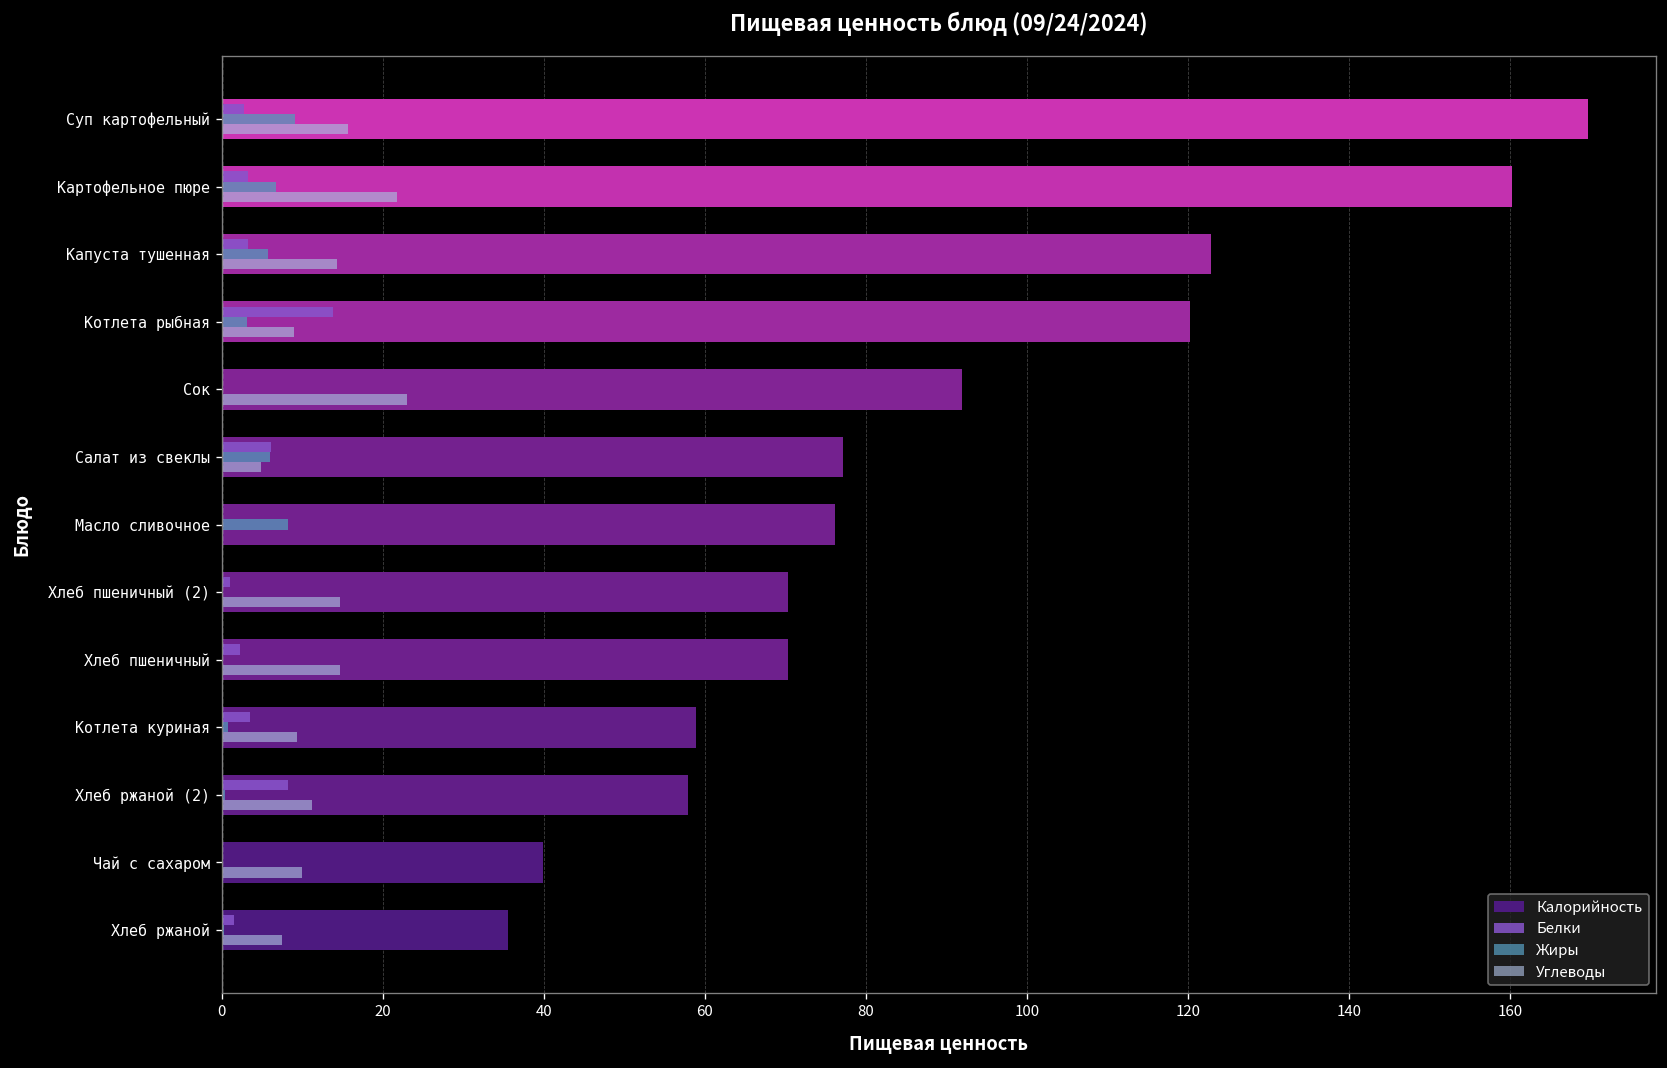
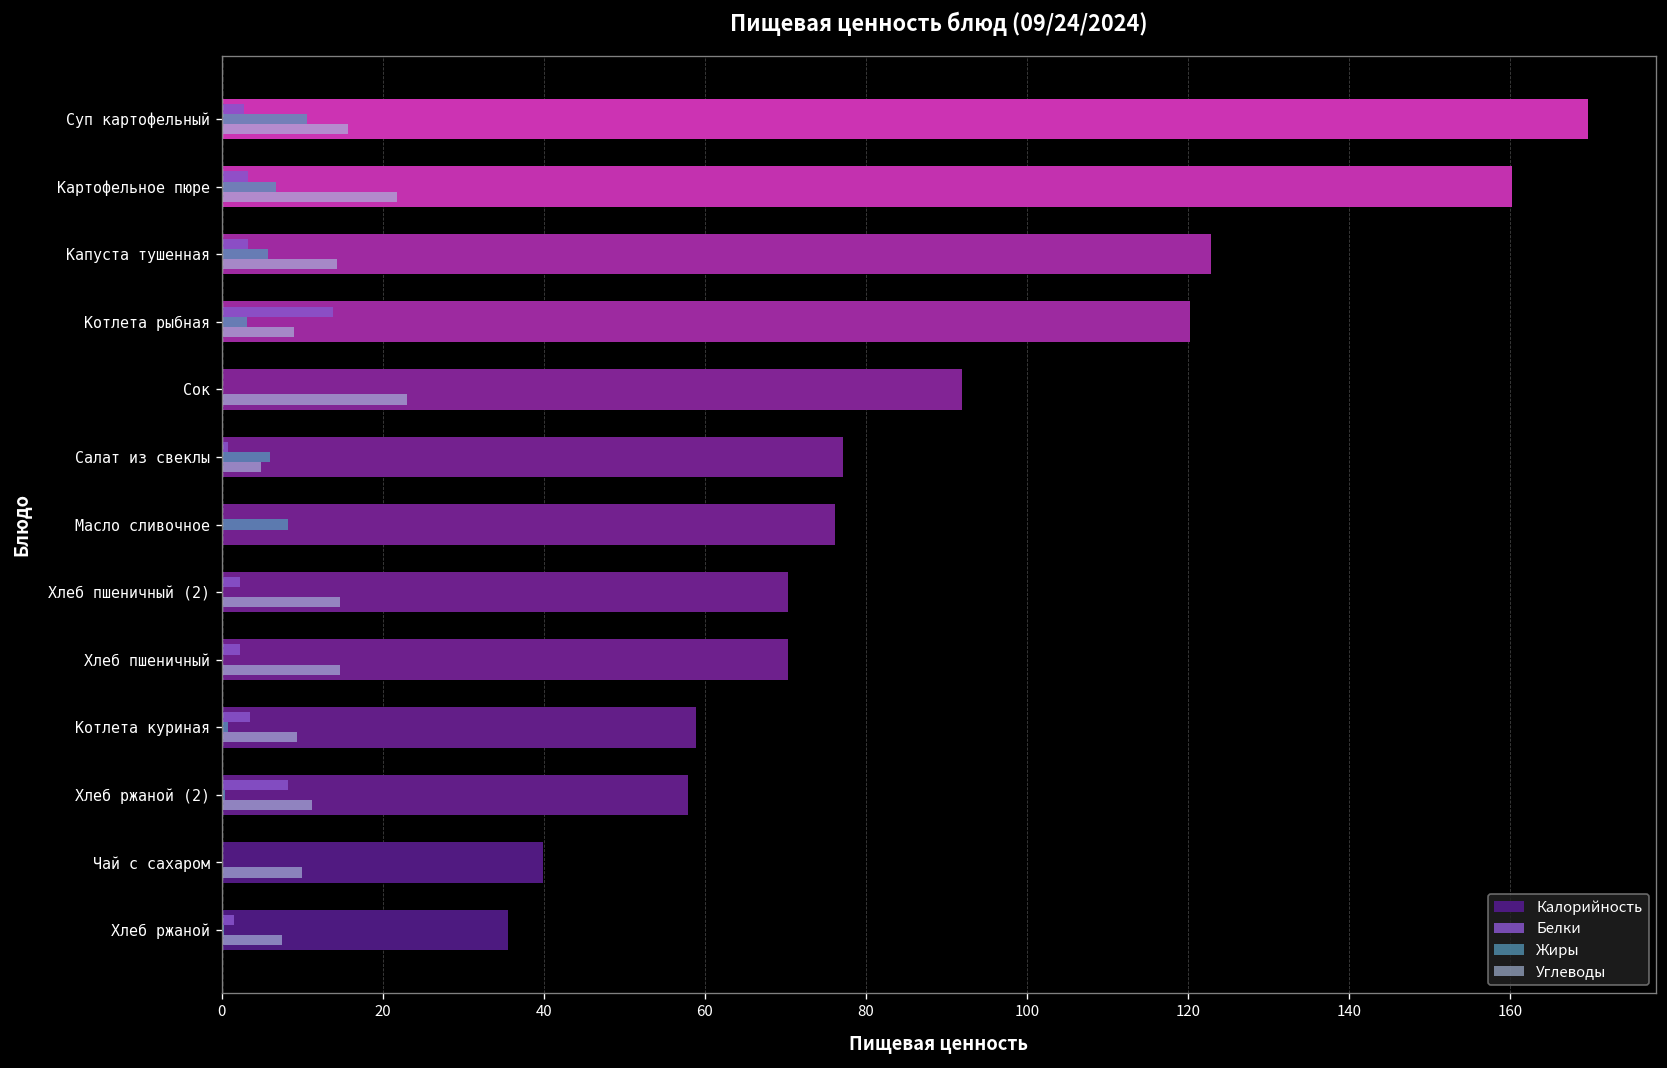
  {
    "Калорийность": {
      "Суп картофельный": 170,
      "Картофельное пюре": 160,
      "Капуста тушенная": 123,
      "Котлета рыбная": 120,
      "Сок": 92,
      "Салат из свеклы": 77,
      "Масло сливочное": 76,
      "Хлеб пшеничный (2)": 70,
      "Хлеб пшеничный": 70,
      "Котлета куриная": 59,
      "Хлеб ржаной (2)": 58,
      "Чай с сахаром": 40,
      "Хлеб ржаной": 36
    },
    "Белки": {
      "Сок": 0,
-     "Салат из свеклы": 6,
-     "Хлеб пшеничный (2)": 1,
+     "Салат из свеклы": 1,
+     "Хлеб пшеничный (2)": 2,
      "Чай с сахаром": 0
    },
    "Жиры": {
-     "Суп картофельный": 9,
+     "Суп картофельный": 11,
      "Сок": 0,
      "Чай с сахаром": 0
    }
  }
